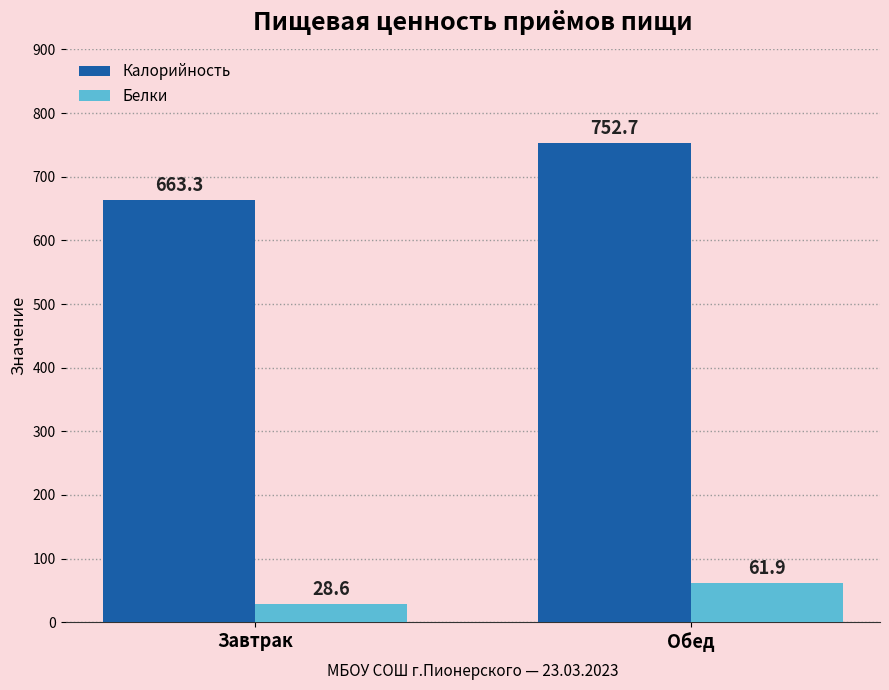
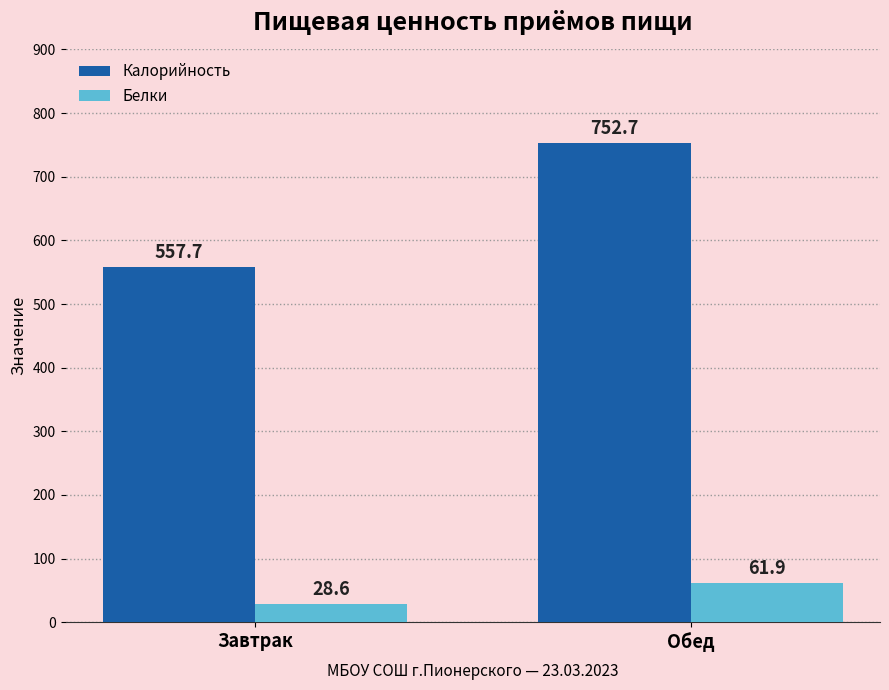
  {
    "Калорийность": {
-     "Завтрак": 663.3,
+     "Завтрак": 557.7,
      "Обед": 752.7
    },
    "Белки": {
      "Завтрак": 28.6,
      "Обед": 61.9
    }
  }
